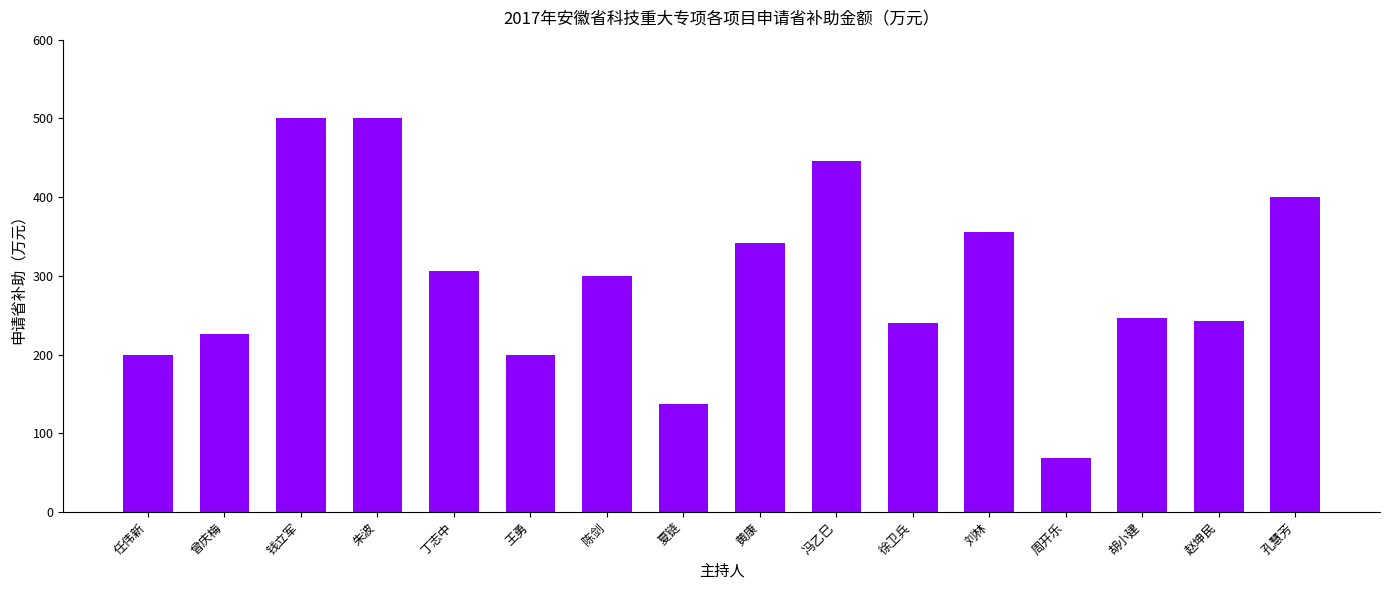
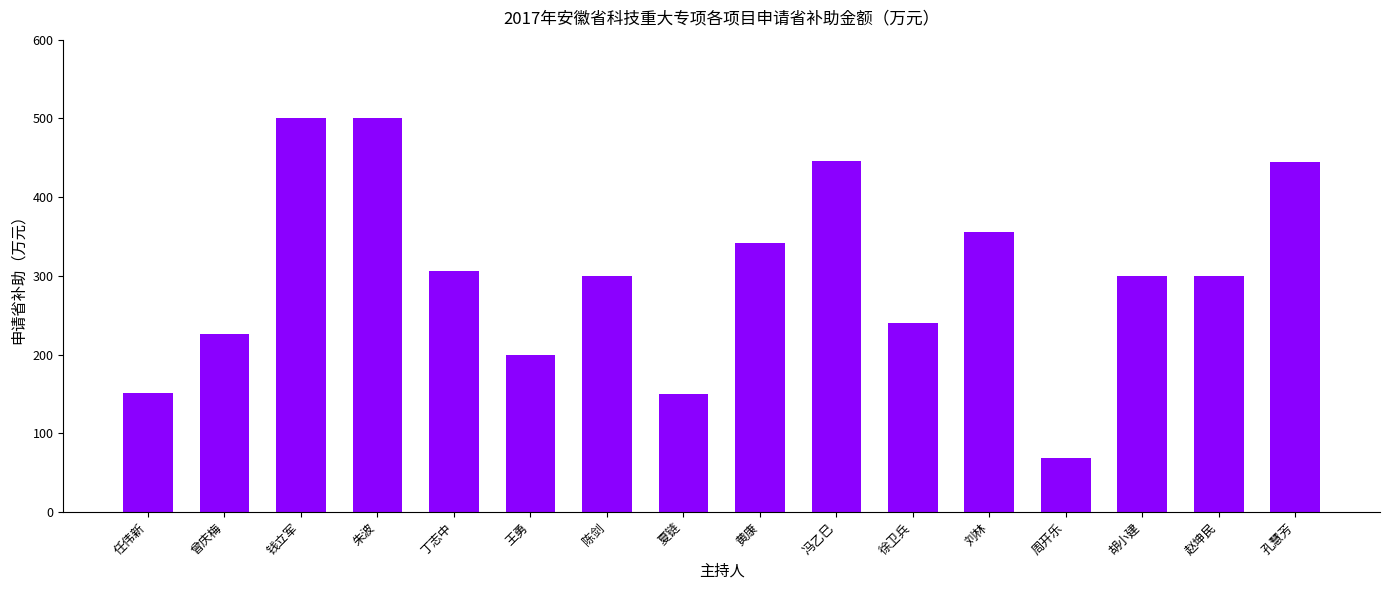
  {
-   "任伟新": 200,
+   "任伟新": 150,
    "曾庆梅": 230,
    "钱立军": 500,
    "朱波": 500,
    "丁志中": 310,
    "王勇": 200,
    "陈剑": 300,
-   "夏链": 140,
+   "夏链": 150,
    "黄康": 340,
    "冯乙巳": 450,
    "徐卫兵": 240,
    "刘林": 360,
    "周开乐": 70,
-   "胡小建": 250,
-   "赵坤民": 240,
-   "孔慧芳": 400
+   "胡小建": 300,
+   "赵坤民": 300,
+   "孔慧芳": 450
  }
